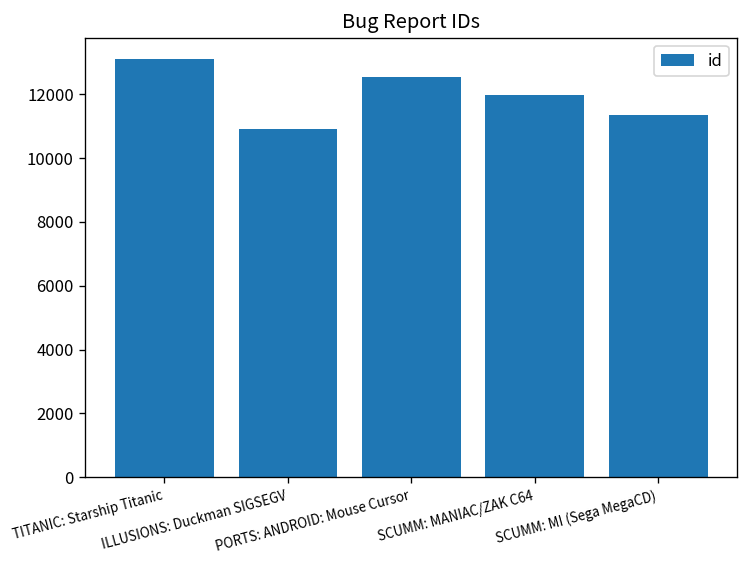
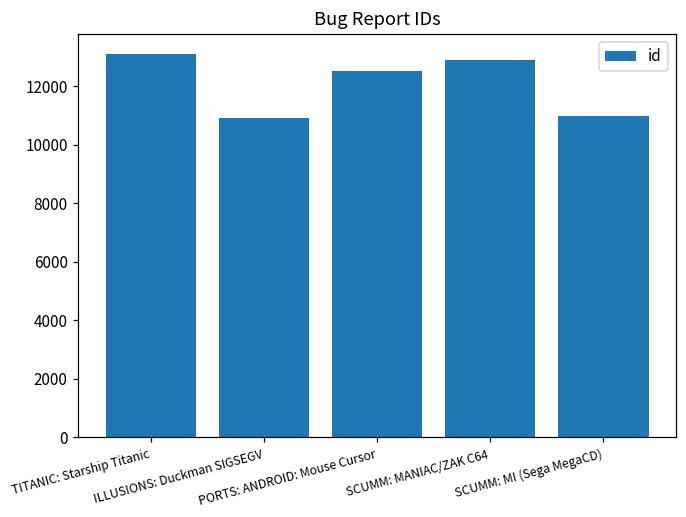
  {
    "TITANIC: Starship Titanic": 13100,
    "ILLUSIONS: Duckman SIGSEGV": 10900,
    "PORTS: ANDROID: Mouse Cursor": 12500,
-   "SCUMM: MANIAC/ZAK C64": 12000,
-   "SCUMM: MI (Sega MegaCD)": 11400
+   "SCUMM: MANIAC/ZAK C64": 12900,
+   "SCUMM: MI (Sega MegaCD)": 11000
  }
